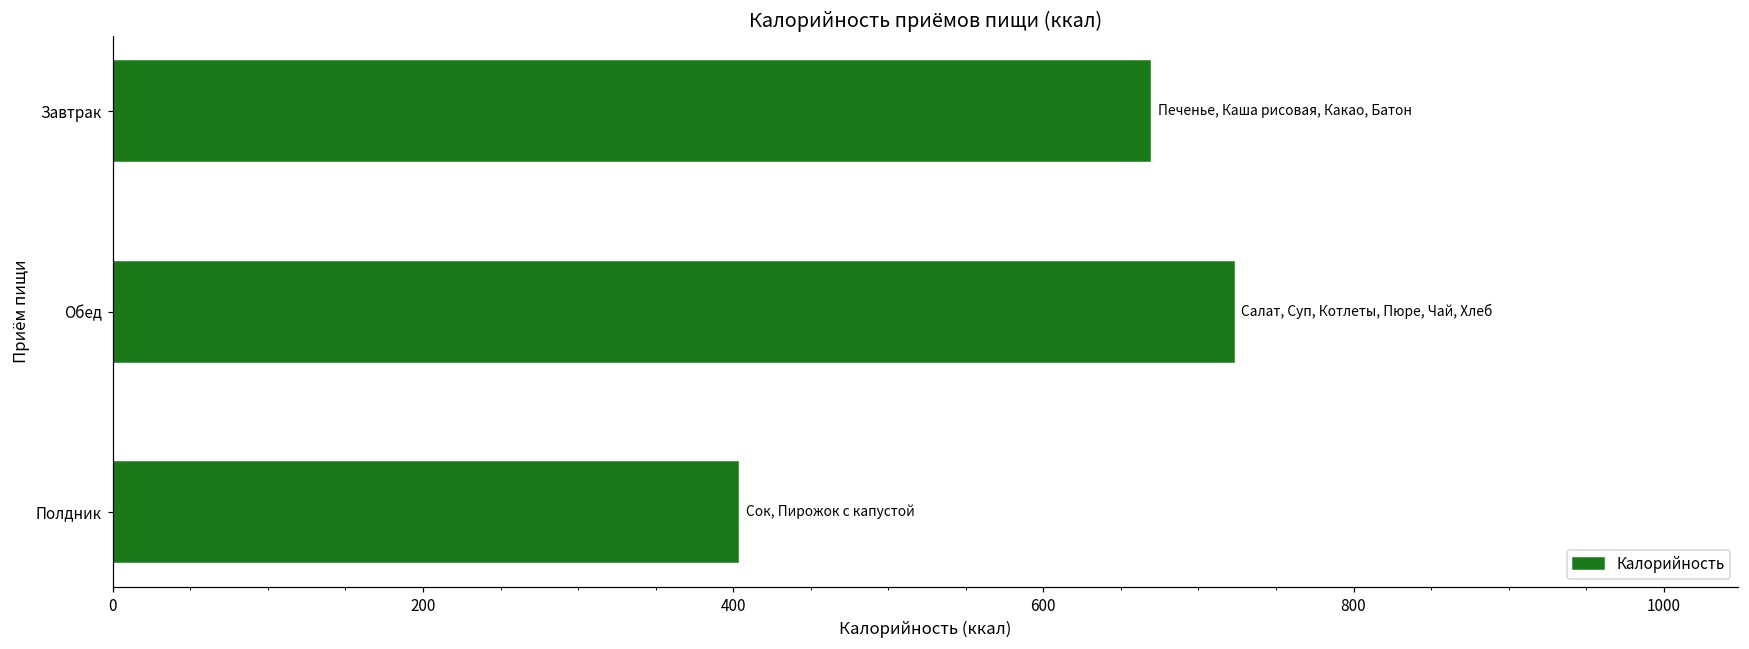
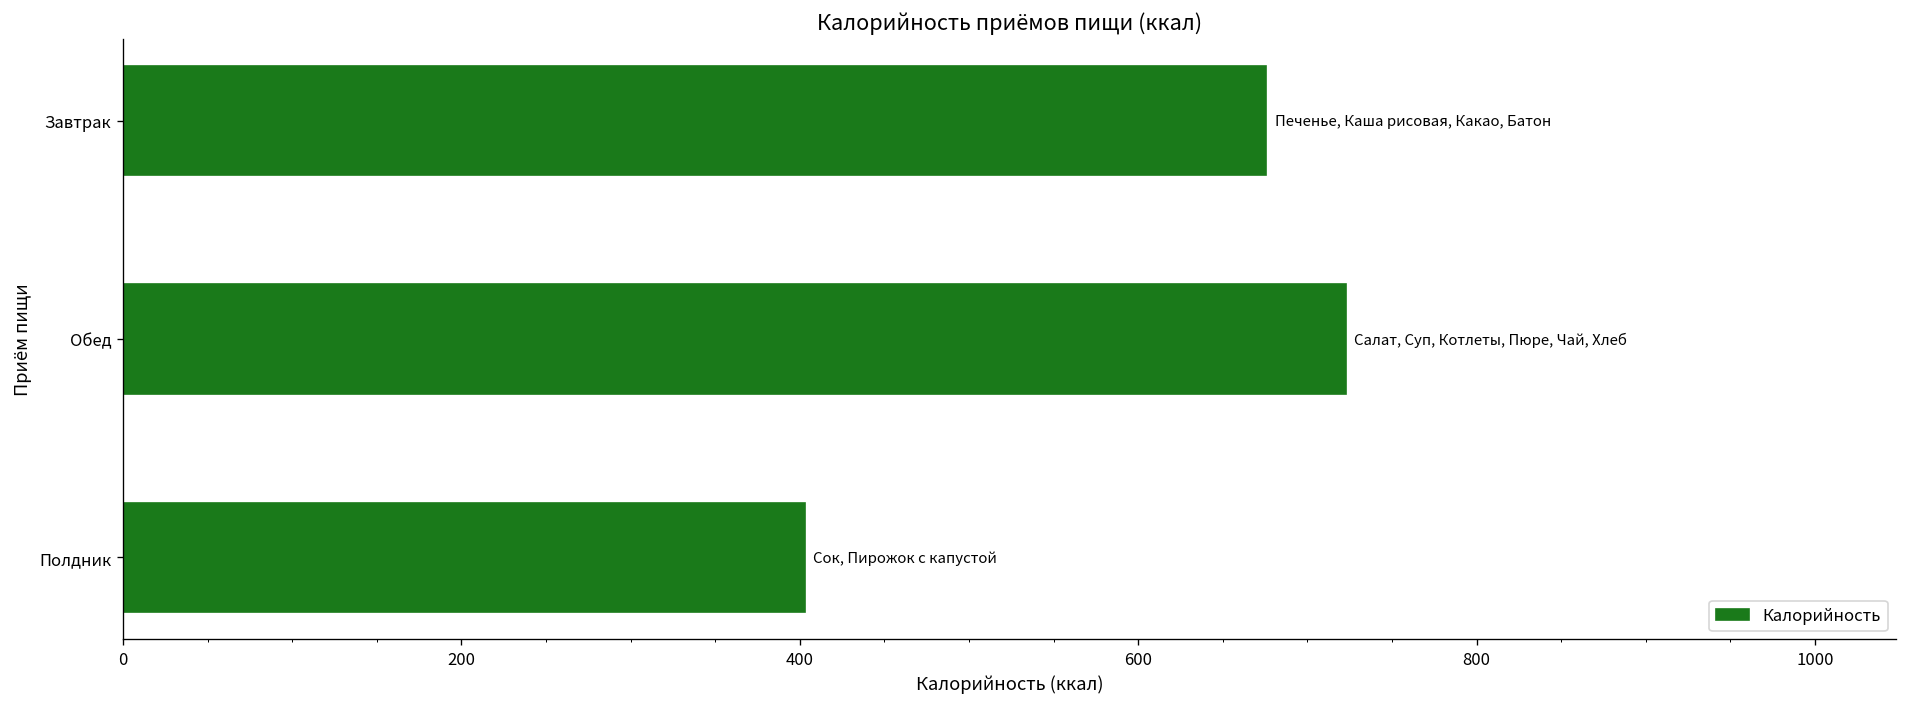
  {
-   "Завтрак": 669,
+   "Завтрак": 676,
    "Обед": 723,
    "Полдник": 403
  }
